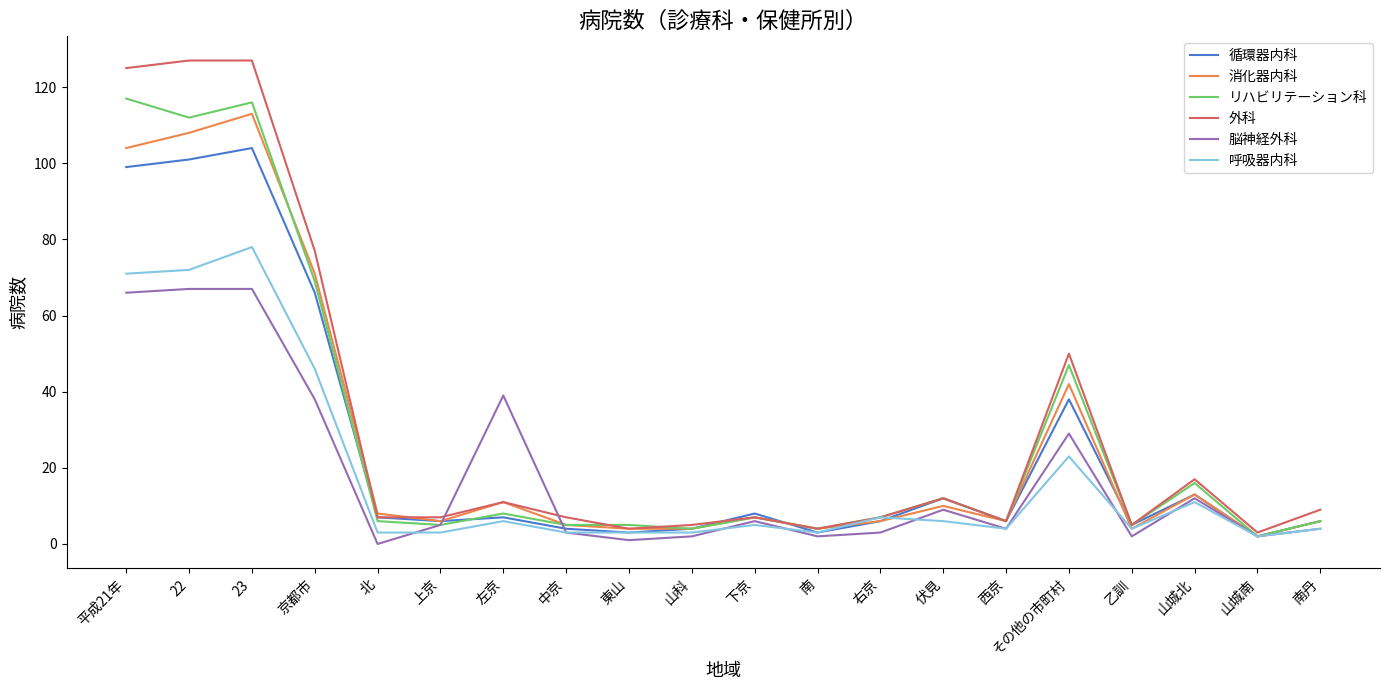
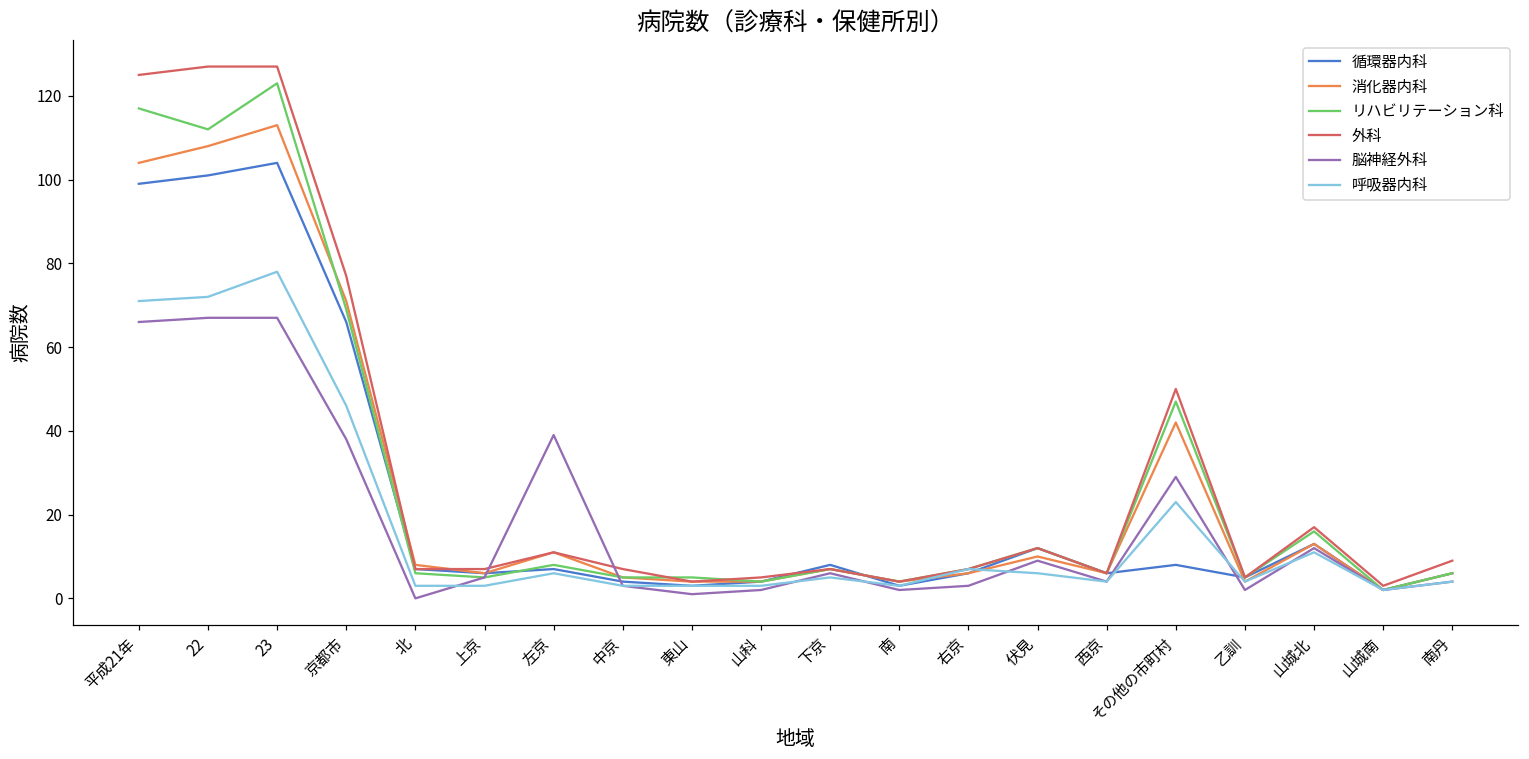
  {
    "循環器内科": {
      "平成21年": 99,
      "22": 101,
      "23": 104,
      "京都市": 66,
      "左京": 7,
      "中京": 4,
      "下京": 8,
-     "その他の市町村": 38
+     "その他の市町村": 8
    },
    "リハビリテーション科": {
      "平成21年": 117,
      "22": 112,
-     "23": 116,
+     "23": 123,
      "京都市": 69,
      "北": 6,
      "左京": 8,
      "東山": 5,
      "その他の市町村": 47,
      "山城北": 16
    },
    "脳神経外科": {
      "平成21年": 66,
      "22": 67,
      "23": 67,
      "京都市": 38,
      "北": 0,
      "左京": 39,
      "東山": 1,
      "山科": 2,
      "下京": 6,
      "南": 2,
      "右京": 3,
      "伏見": 9,
      "その他の市町村": 29,
      "乙訓": 2,
      "山城北": 12
    },
    "呼吸器内科": {
      "平成21年": 71,
      "22": 72,
      "23": 78,
      "京都市": 46,
      "北": 3,
      "上京": 3,
      "左京": 6,
      "山科": 3,
      "下京": 5,
      "伏見": 6,
      "その他の市町村": 23,
      "山城北": 11
    }
  }
